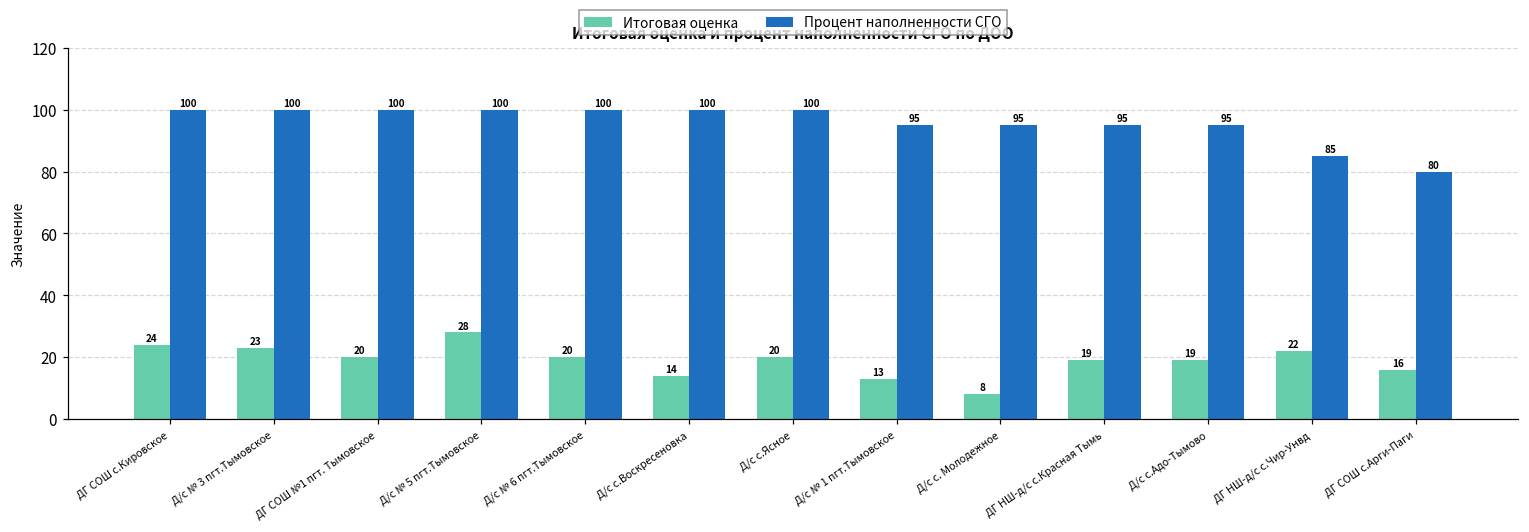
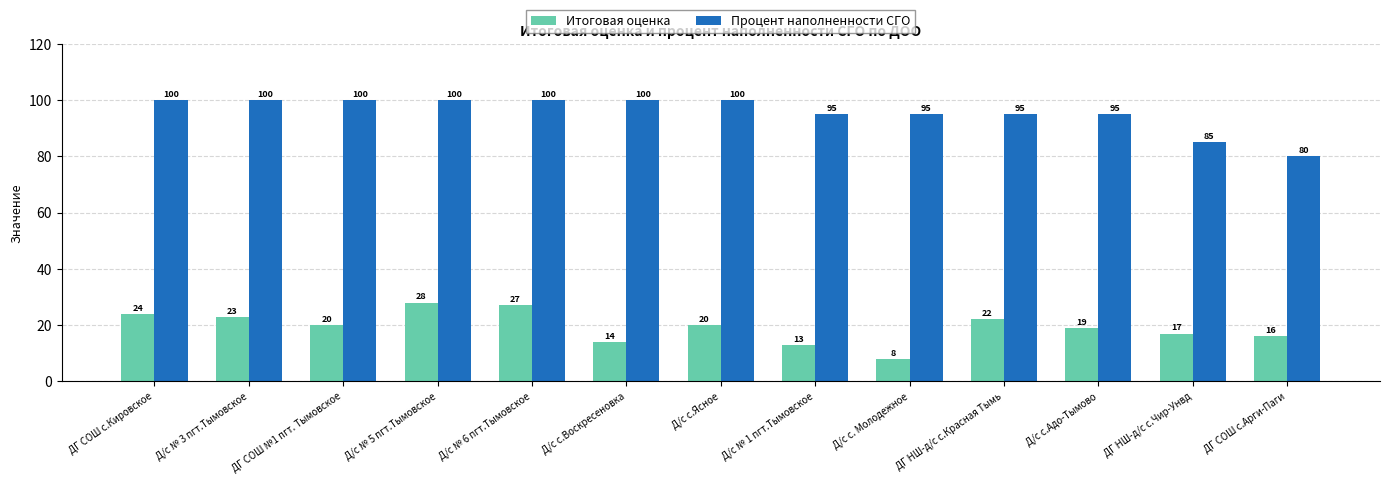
  {
    "Итоговая оценка": {
      "ДГ СОШ с.Кировское": 24,
      "Д/с № 3 пгт.Тымовское": 23,
      "ДГ СОШ №1 пгт. Тымовское": 20,
      "Д/с № 5 пгт.Тымовское": 28,
-     "Д/с № 6 пгт.Тымовское": 20,
+     "Д/с № 6 пгт.Тымовское": 27,
      "Д/с с.Воскресеновка": 14,
      "Д/с с.Ясное": 20,
      "Д/с № 1 пгт.Тымовское": 13,
      "Д/с с. Молодежное": 8,
-     "ДГ НШ-д/с с.Красная Тымь": 19,
+     "ДГ НШ-д/с с.Красная Тымь": 22,
      "Д/с с.Адо-Тымово": 19,
-     "ДГ НШ-д/с с.Чир-Унвд": 22,
+     "ДГ НШ-д/с с.Чир-Унвд": 17,
      "ДГ СОШ с.Арги-Паги": 16
    },
    "Процент наполненности СГО": {
      "ДГ СОШ с.Кировское": 100,
      "Д/с № 3 пгт.Тымовское": 100,
      "ДГ СОШ №1 пгт. Тымовское": 100,
      "Д/с № 5 пгт.Тымовское": 100,
      "Д/с № 6 пгт.Тымовское": 100,
      "Д/с с.Воскресеновка": 100,
      "Д/с с.Ясное": 100,
      "Д/с № 1 пгт.Тымовское": 95,
      "Д/с с. Молодежное": 95,
      "ДГ НШ-д/с с.Красная Тымь": 95,
      "Д/с с.Адо-Тымово": 95,
      "ДГ НШ-д/с с.Чир-Унвд": 85,
      "ДГ СОШ с.Арги-Паги": 80
    }
  }
